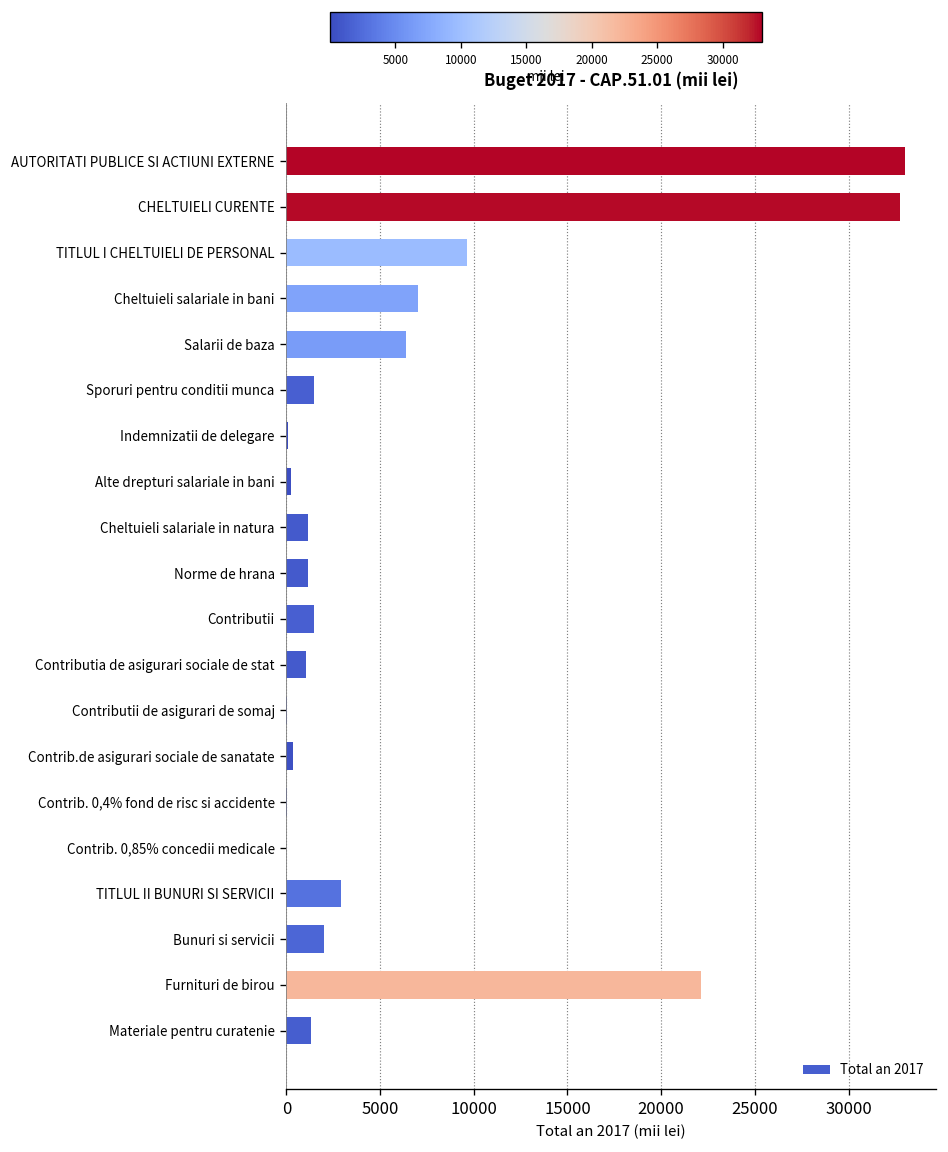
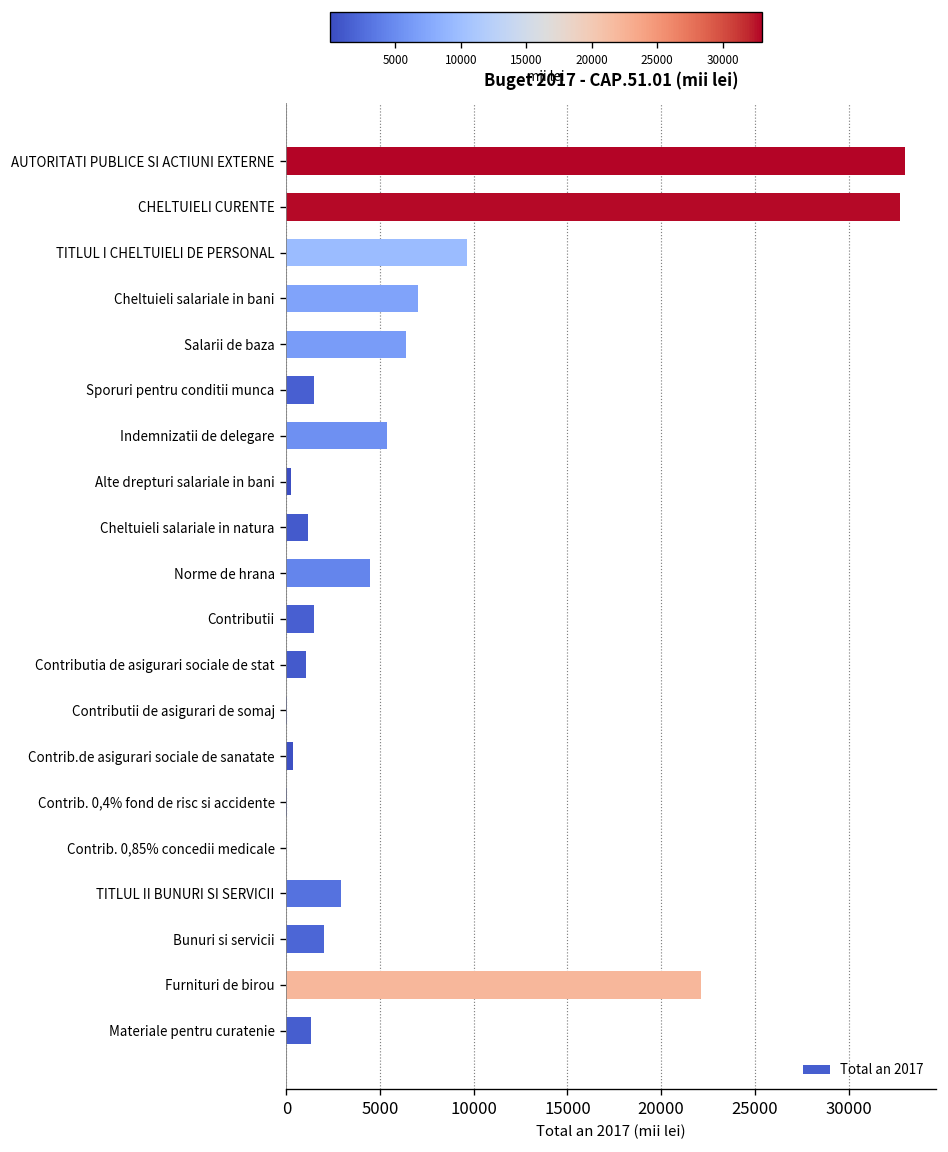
  {
    "AUTORITATI PUBLICE SI ACTIUNI EXTERNE": 33000,
    "CHELTUIELI CURENTE": 32800,
    "TITLUL I CHELTUIELI DE PERSONAL": 9700,
    "Cheltuieli salariale in bani": 7000,
    "Salarii de baza": 6400,
    "Sporuri pentru conditii munca": 1500,
-   "Indemnizatii de delegare": 100,
+   "Indemnizatii de delegare": 5400,
    "Alte drepturi salariale in bani": 200,
    "Cheltuieli salariale in natura": 1100,
-   "Norme de hrana": 1100,
+   "Norme de hrana": 4500,
    "Contributii": 1500,
    "Contributia de asigurari sociale de stat": 1100,
    "Contrib.de asigurari sociale de sanatate": 400,
    "TITLUL II BUNURI SI SERVICII": 2900,
    "Bunuri si servicii": 2000,
    "Furnituri de birou": 22100,
    "Materiale pentru curatenie": 1300
  }
